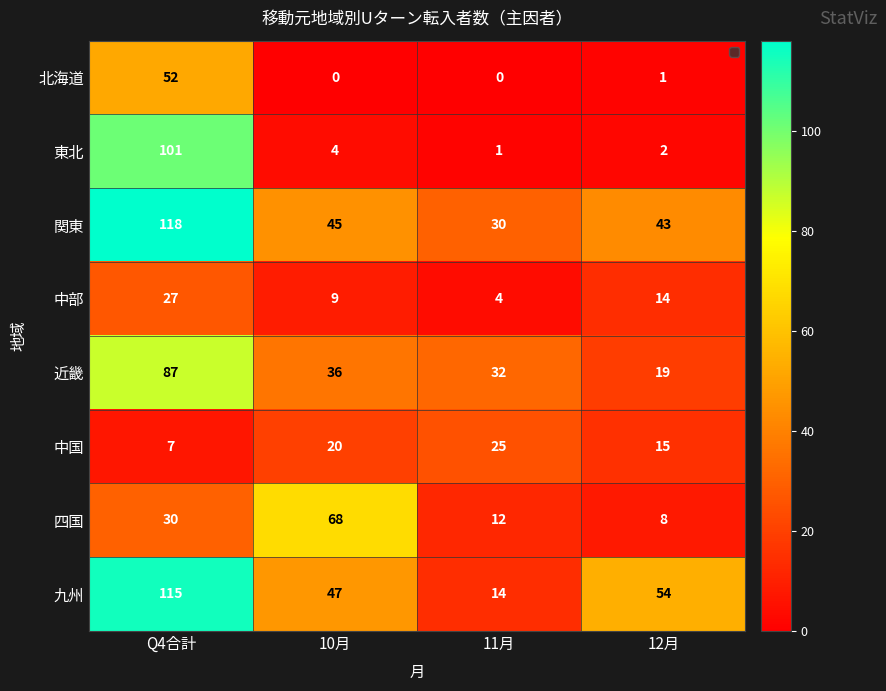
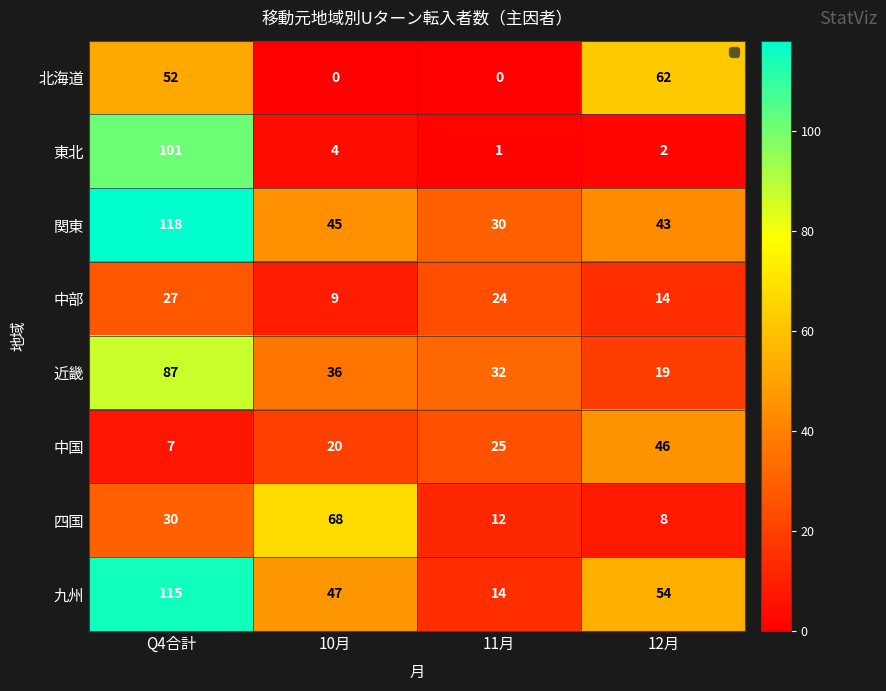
  {
    "北海道": {
      "Q4合計": 52,
      "10月": 0,
      "11月": 0,
-     "12月": 1
+     "12月": 62
    },
    "東北": {
      "Q4合計": 101,
      "10月": 4,
      "11月": 1,
      "12月": 2
    },
    "関東": {
      "Q4合計": 118,
      "10月": 45,
      "11月": 30,
      "12月": 43
    },
    "中部": {
      "Q4合計": 27,
      "10月": 9,
-     "11月": 4,
+     "11月": 24,
      "12月": 14
    },
    "近畿": {
      "Q4合計": 87,
      "10月": 36,
      "11月": 32,
      "12月": 19
    },
    "中国": {
      "Q4合計": 7,
      "10月": 20,
      "11月": 25,
-     "12月": 15
+     "12月": 46
    },
    "四国": {
      "Q4合計": 30,
      "10月": 68,
      "11月": 12,
      "12月": 8
    },
    "九州": {
      "Q4合計": 115,
      "10月": 47,
      "11月": 14,
      "12月": 54
    }
  }
